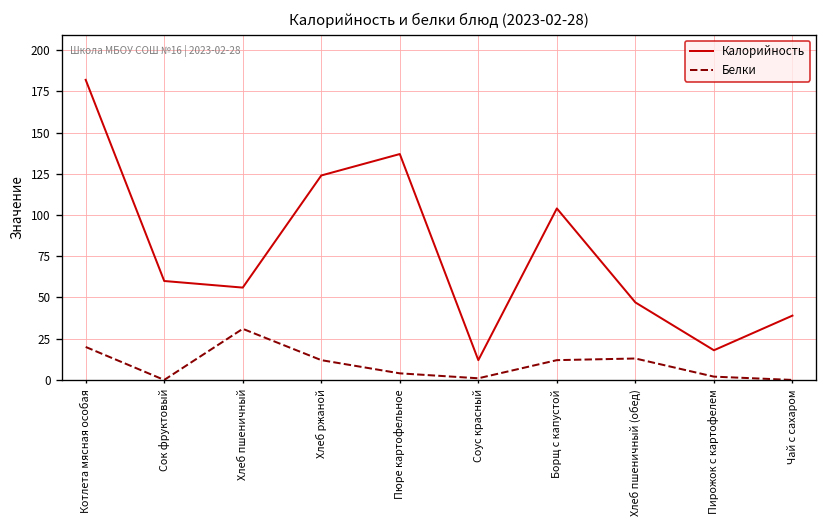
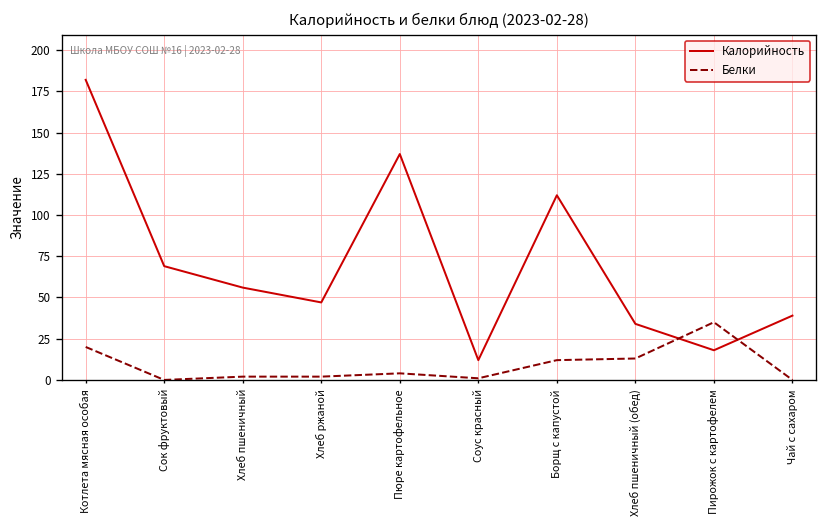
  {
    "Калорийность": {
-     "Сок фруктовый": 60,
+     "Сок фруктовый": 69,
      "Хлеб пшеничный": 56,
-     "Хлеб ржаной": 124,
+     "Хлеб ржаной": 47,
      "Пюре картофельное": 137,
      "Соус красный": 12,
-     "Борщ с капустой": 104,
-     "Хлеб пшеничный (обед)": 47,
+     "Борщ с капустой": 112,
+     "Хлеб пшеничный (обед)": 34,
      "Пирожок с картофелем": 18,
      "Чай с сахаром": 39
    },
    "Белки": {
      "Котлета мясная особая": 20,
      "Сок фруктовый": 0,
-     "Хлеб пшеничный": 31,
-     "Хлеб ржаной": 12,
+     "Хлеб пшеничный": 2,
+     "Хлеб ржаной": 2,
      "Пюре картофельное": 4,
      "Соус красный": 1,
      "Борщ с капустой": 12,
      "Хлеб пшеничный (обед)": 13,
-     "Пирожок с картофелем": 2,
+     "Пирожок с картофелем": 35,
      "Чай с сахаром": 0
    }
  }
